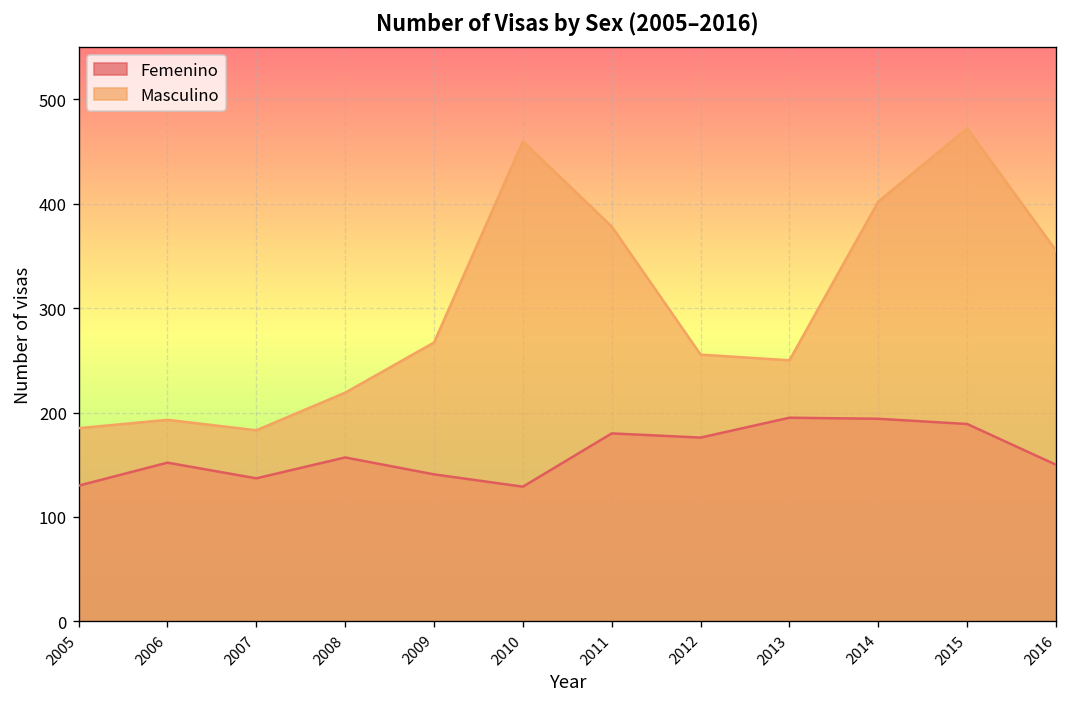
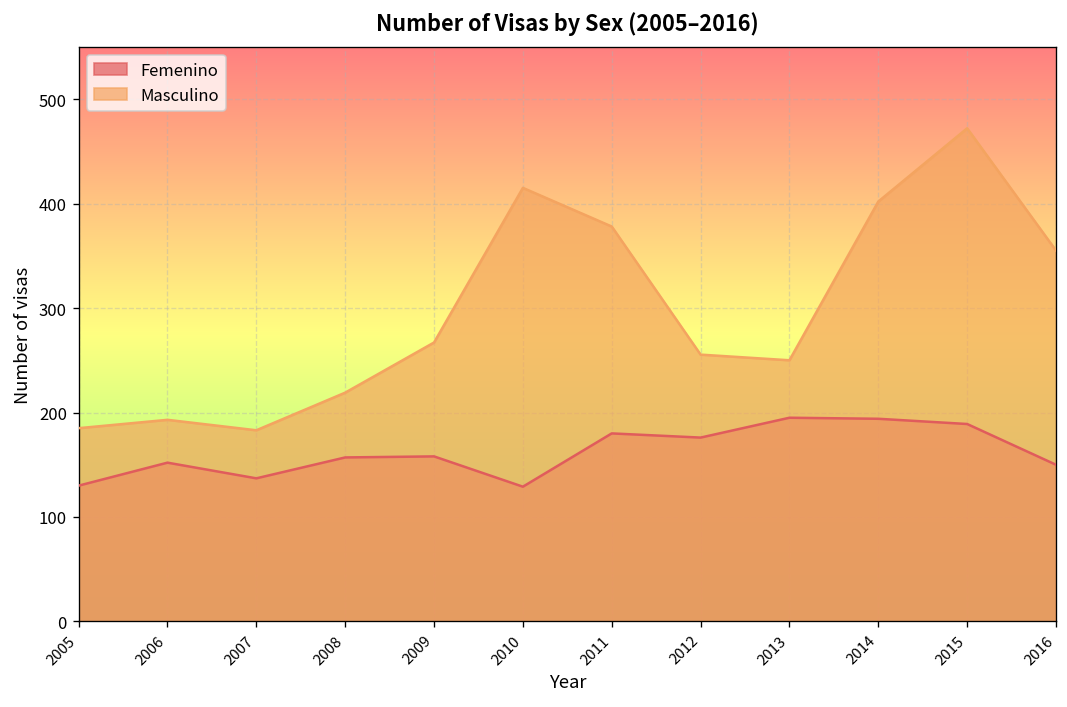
  {
    "Femenino": {
      "2005": 130,
      "2006": 150,
      "2007": 140,
      "2008": 160,
-     "2009": 140,
+     "2009": 160,
      "2010": 130,
      "2011": 180,
      "2012": 180,
      "2013": 200,
      "2014": 190,
      "2015": 190,
      "2016": 150
    },
    "Masculino": {
      "2005": 190,
      "2006": 190,
      "2007": 180,
      "2008": 220,
      "2009": 270,
-     "2010": 460,
+     "2010": 420,
      "2011": 380,
      "2012": 260,
      "2013": 250,
      "2014": 400,
      "2015": 470,
      "2016": 360
    }
  }
